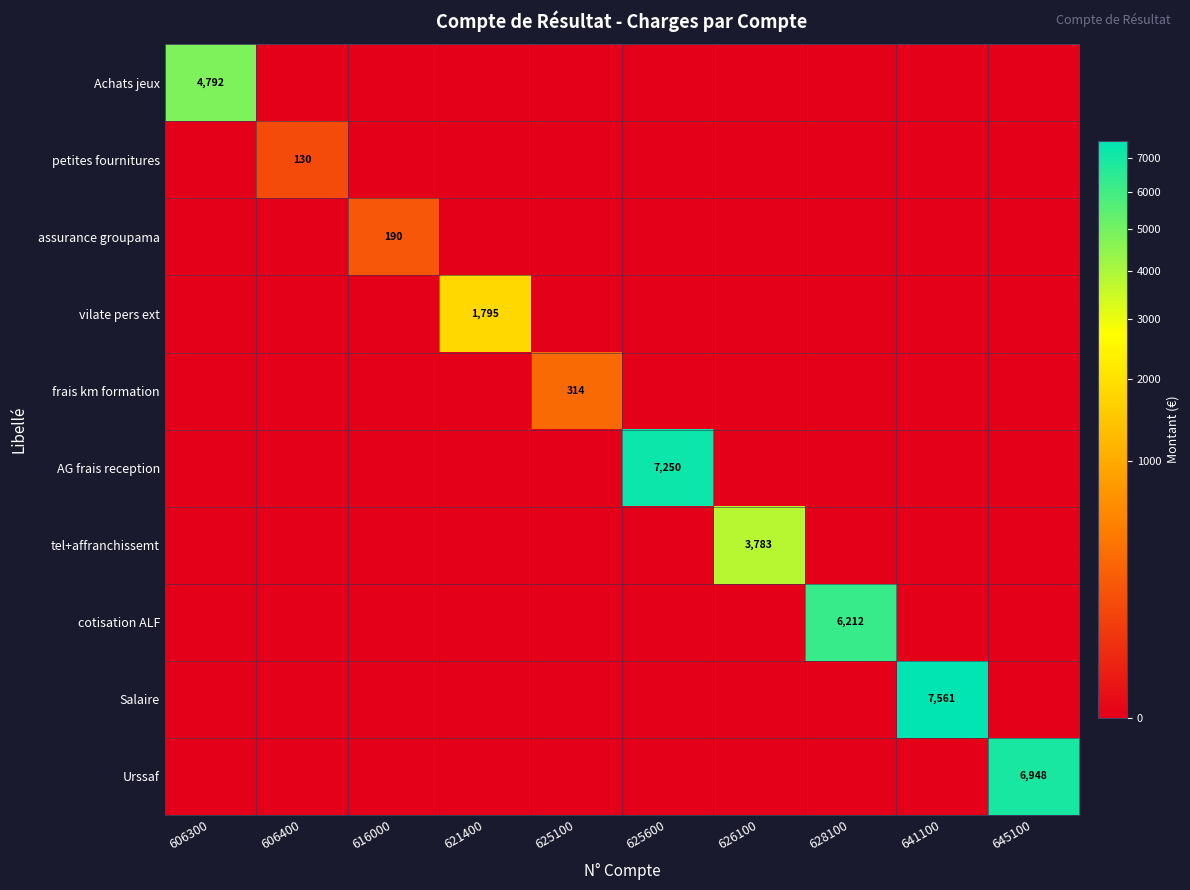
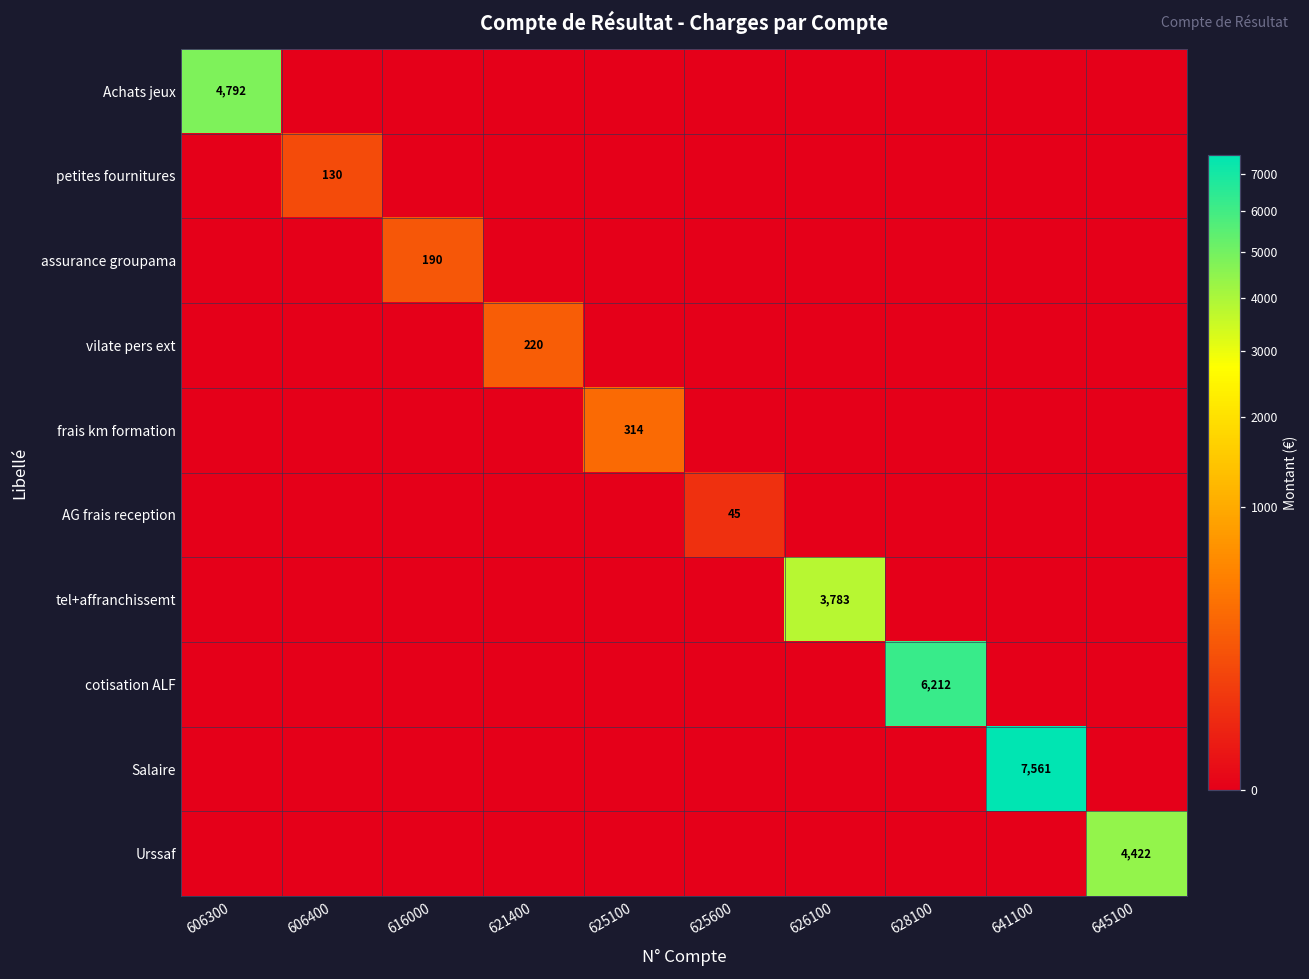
  {
    "Achats jeux": {
      "606300": "4,792"
    },
    "petites fournitures": {
      "606400": "130"
    },
    "assurance groupama": {
      "616000": "190"
    },
    "vilate pers ext": {
-     "621400": "1,795"
+     "621400": "220"
    },
    "frais km formation": {
      "625100": "314"
    },
    "AG frais reception": {
-     "625600": "7,250"
+     "625600": "45"
    },
    "tel+affranchissemt": {
      "626100": "3,783"
    },
    "cotisation ALF": {
      "628100": "6,212"
    },
    "Salaire": {
      "641100": "7,561"
    },
    "Urssaf": {
-     "645100": "6,948"
+     "645100": "4,422"
    }
  }
